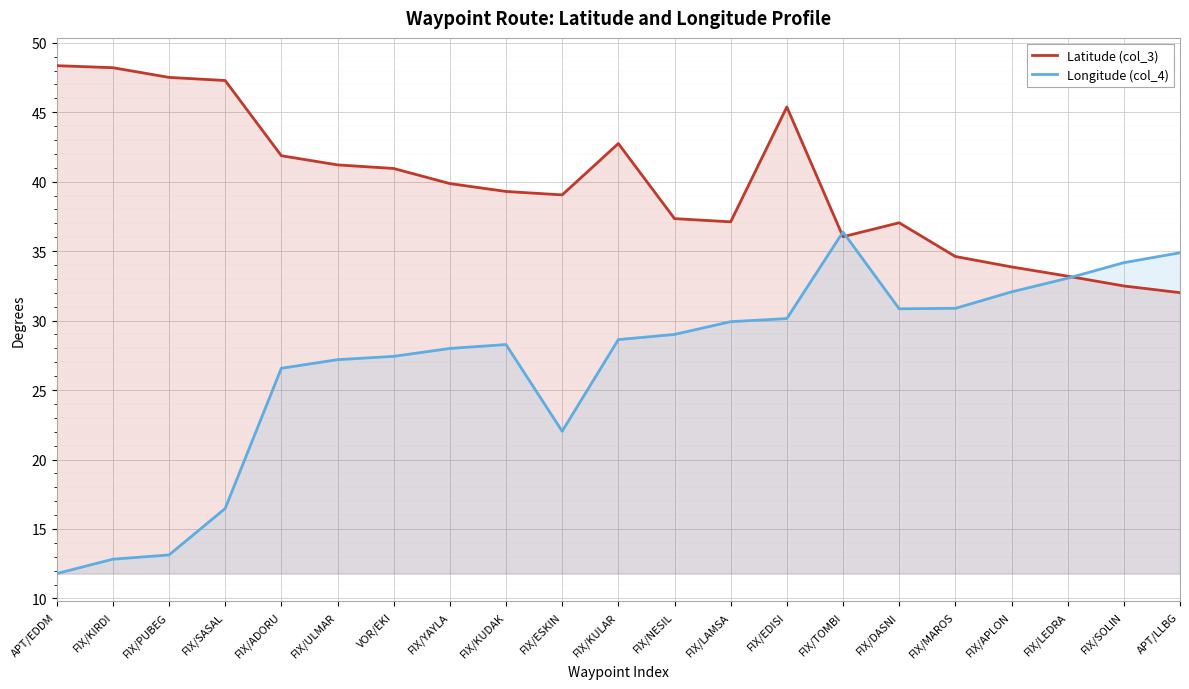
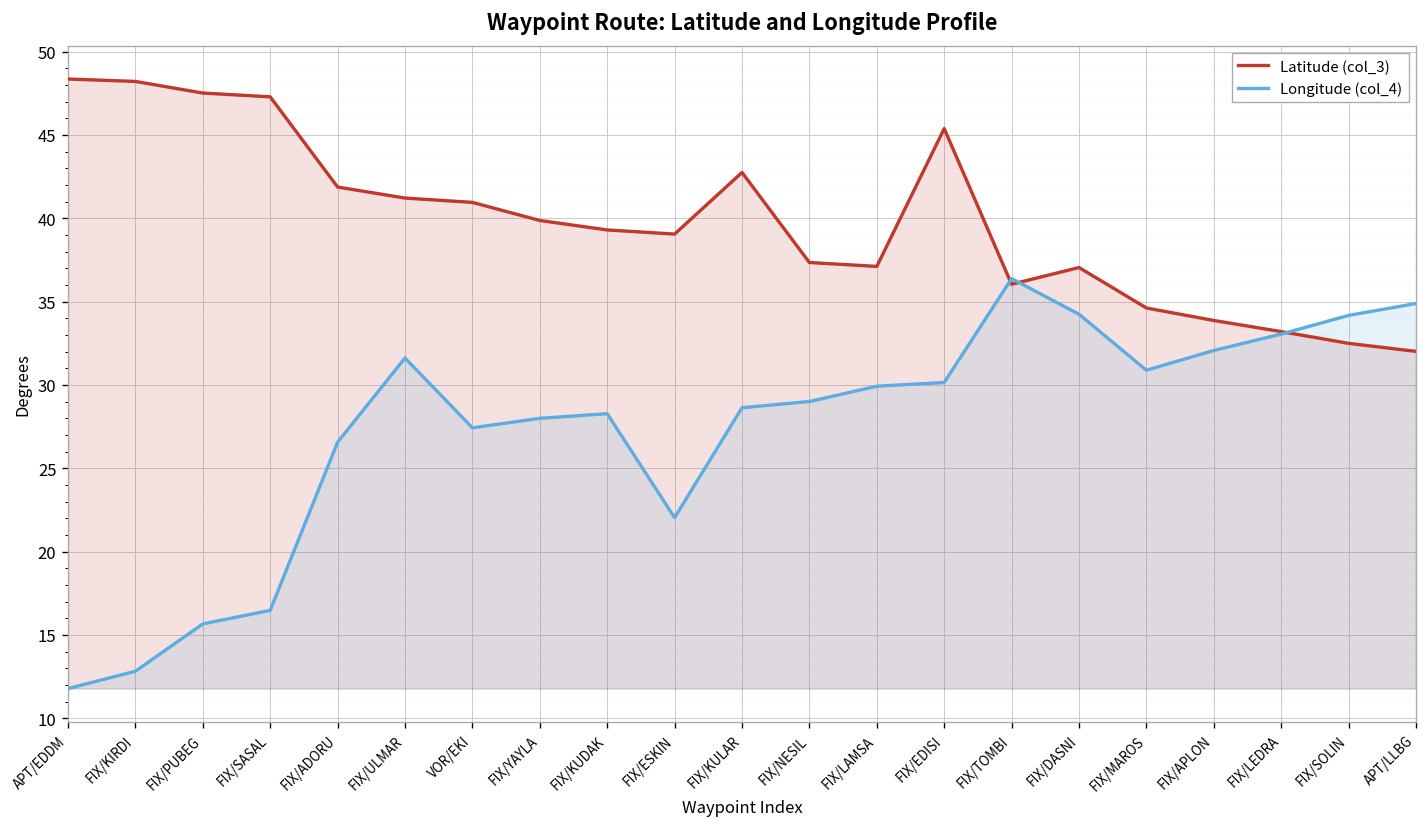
  {
    "Latitude (col_3)": {
      "APT/EDDM": 48.4,
      "FIX/KIRDI": 48.2,
      "FIX/PUBEG": 47.5,
      "FIX/SASAL": 47.3,
      "FIX/ADORU": 41.9,
      "FIX/ULMAR": 41.2,
      "VOR/EKI": 41.0,
      "FIX/YAYLA": 39.9,
      "FIX/KUDAK": 39.3,
      "FIX/ESKIN": 39.1,
      "FIX/KULAR": 42.7,
      "FIX/NESIL": 37.3,
      "FIX/LAMSA": 37.1,
      "FIX/EDISI": 45.4,
      "FIX/TOMBI": 36.0,
      "FIX/DASNI": 37.0,
      "FIX/MAROS": 34.6,
      "FIX/APLON": 33.9,
      "FIX/SOLIN": 32.5,
      "APT/LLBG": 32.0
    },
    "Longitude (col_4)": {
      "APT/EDDM": 11.8,
      "FIX/KIRDI": 12.8,
-     "FIX/PUBEG": 13.1,
+     "FIX/PUBEG": 15.7,
      "FIX/SASAL": 16.5,
      "FIX/ADORU": 26.6,
-     "FIX/ULMAR": 27.2,
+     "FIX/ULMAR": 31.6,
      "VOR/EKI": 27.4,
      "FIX/YAYLA": 28.0,
      "FIX/KUDAK": 28.3,
      "FIX/ESKIN": 22.0,
      "FIX/KULAR": 28.6,
      "FIX/NESIL": 29.0,
      "FIX/LAMSA": 29.9,
      "FIX/EDISI": 30.1,
      "FIX/TOMBI": 36.4,
-     "FIX/DASNI": 30.8,
+     "FIX/DASNI": 34.2,
      "FIX/MAROS": 30.9,
      "FIX/APLON": 32.1,
      "FIX/SOLIN": 34.2,
      "APT/LLBG": 34.9
    }
  }
